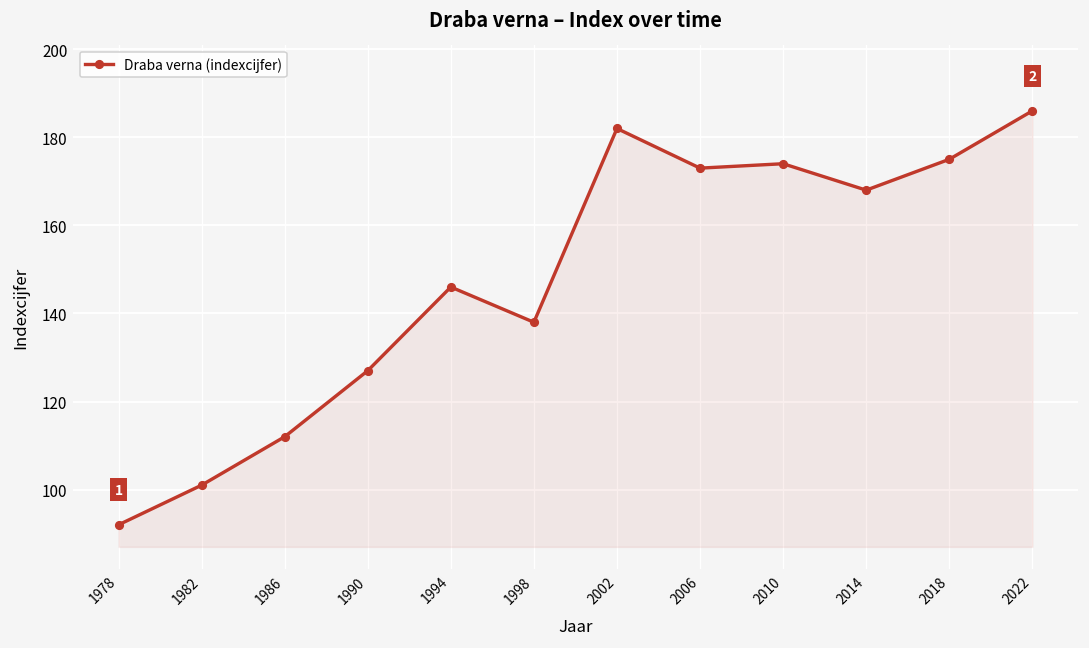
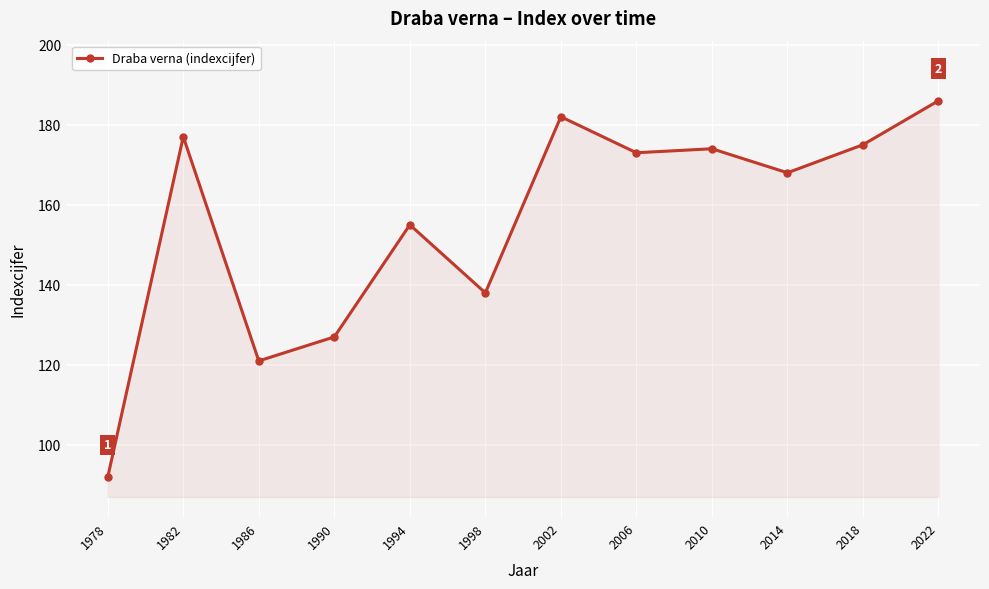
  {
    "1978": 92,
-   "1982": 101,
-   "1986": 112,
+   "1982": 177,
+   "1986": 121,
    "1990": 127,
-   "1994": 146,
+   "1994": 155,
    "1998": 138,
    "2002": 182,
    "2006": 173,
    "2010": 174,
    "2014": 168,
    "2018": 175,
    "2022": 186
  }
